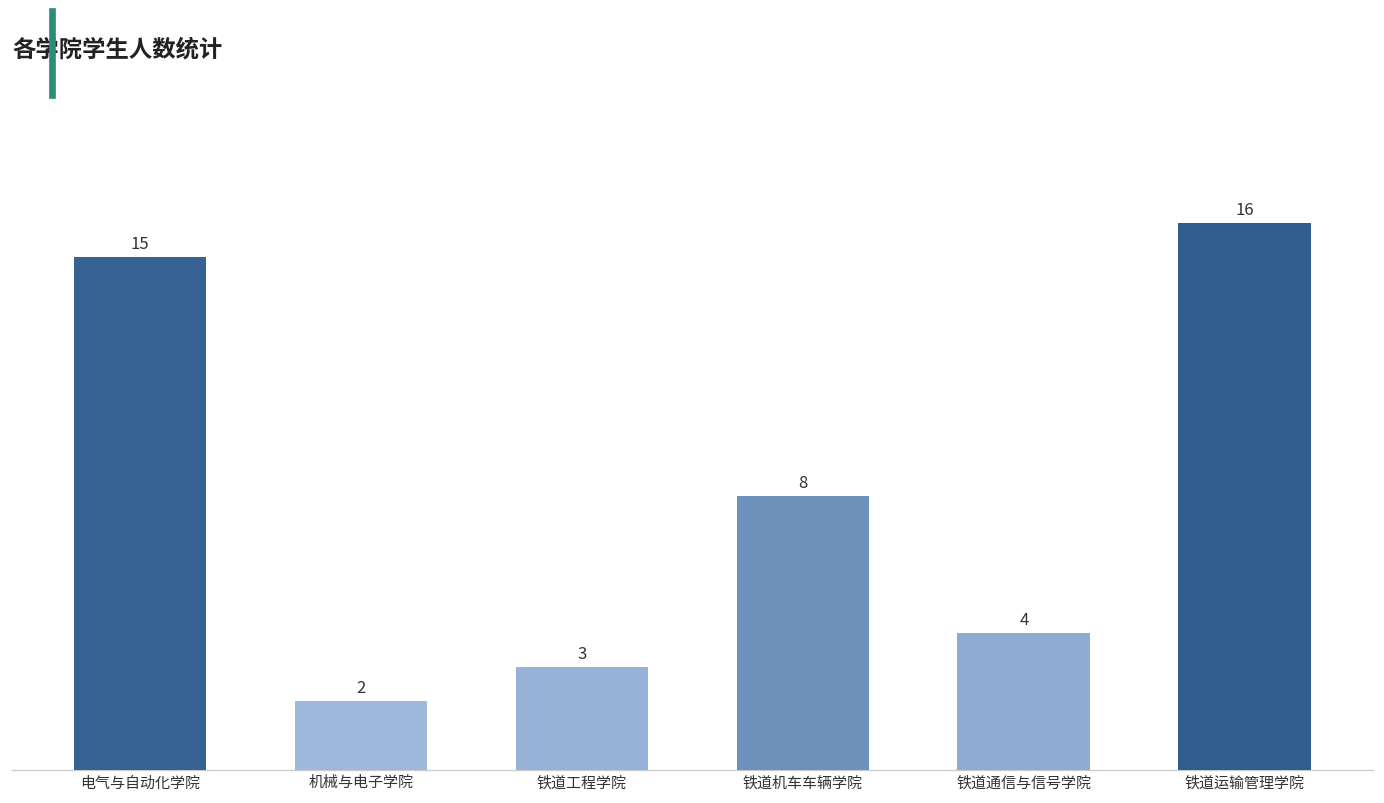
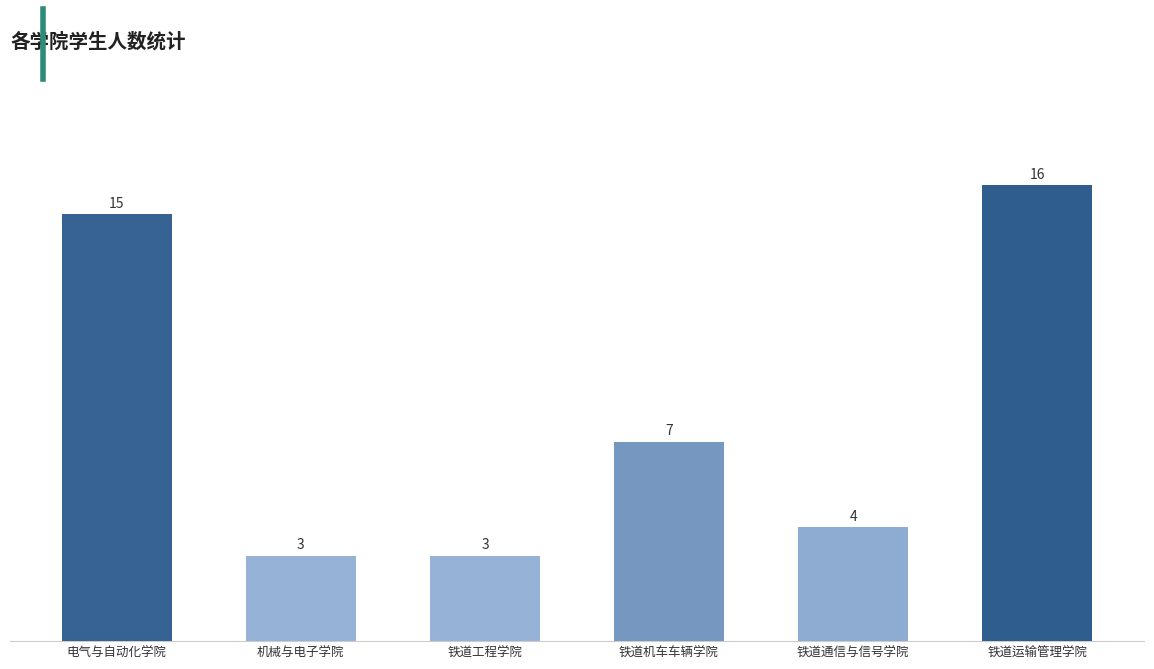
  {
    "电气与自动化学院": 15,
-   "机械与电子学院": 2,
+   "机械与电子学院": 3,
    "铁道工程学院": 3,
-   "铁道机车车辆学院": 8,
+   "铁道机车车辆学院": 7,
    "铁道通信与信号学院": 4,
    "铁道运输管理学院": 16
  }
